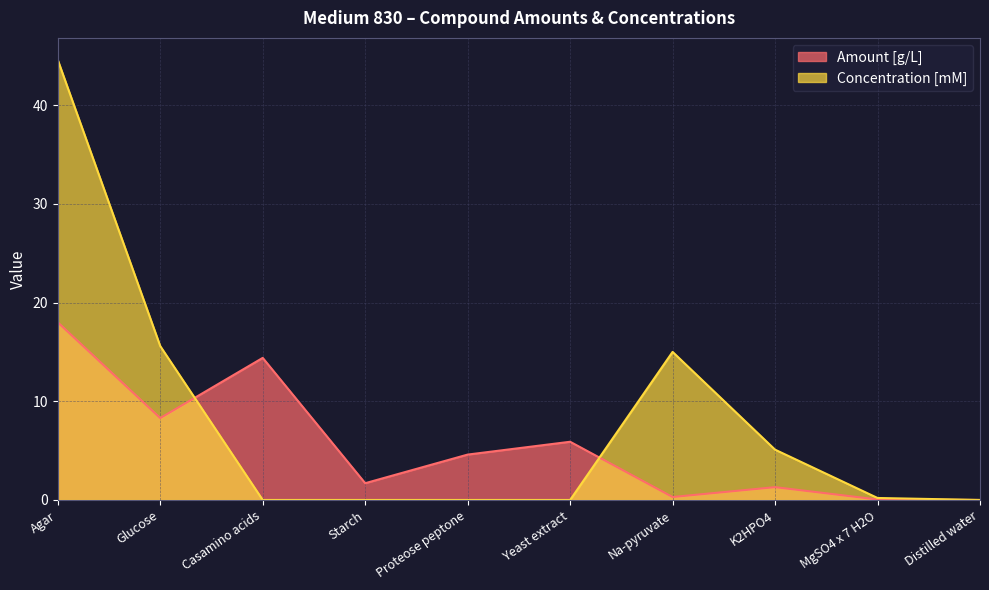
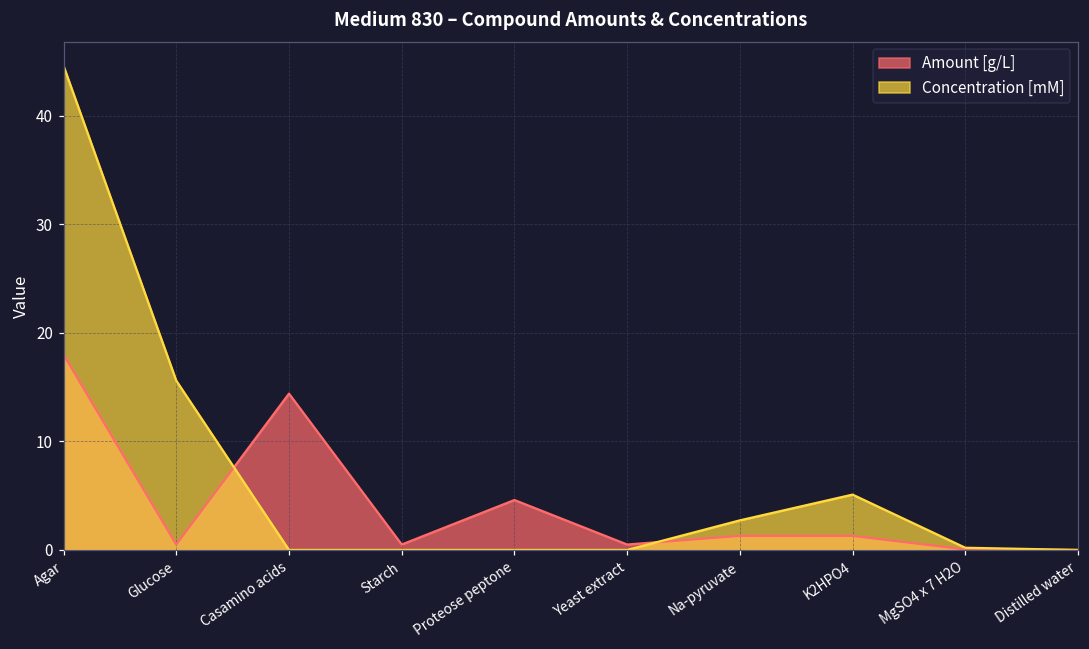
  {
    "Amount [g/L]": {
      "Agar": 18,
-     "Glucose": 8,
+     "Glucose": 1,
      "Casamino acids": 14,
-     "Starch": 2,
+     "Starch": 1,
      "Proteose peptone": 5,
-     "Yeast extract": 6,
-     "Na-pyruvate": 0,
+     "Yeast extract": 1,
+     "Na-pyruvate": 1,
      "K2HPO4": 1
    },
    "Concentration [mM]": {
      "Agar": 45,
      "Glucose": 16,
      "Casamino acids": 0,
      "Starch": 0,
      "Proteose peptone": 0,
      "Yeast extract": 0,
-     "Na-pyruvate": 15,
+     "Na-pyruvate": 3,
      "K2HPO4": 5
    }
  }
